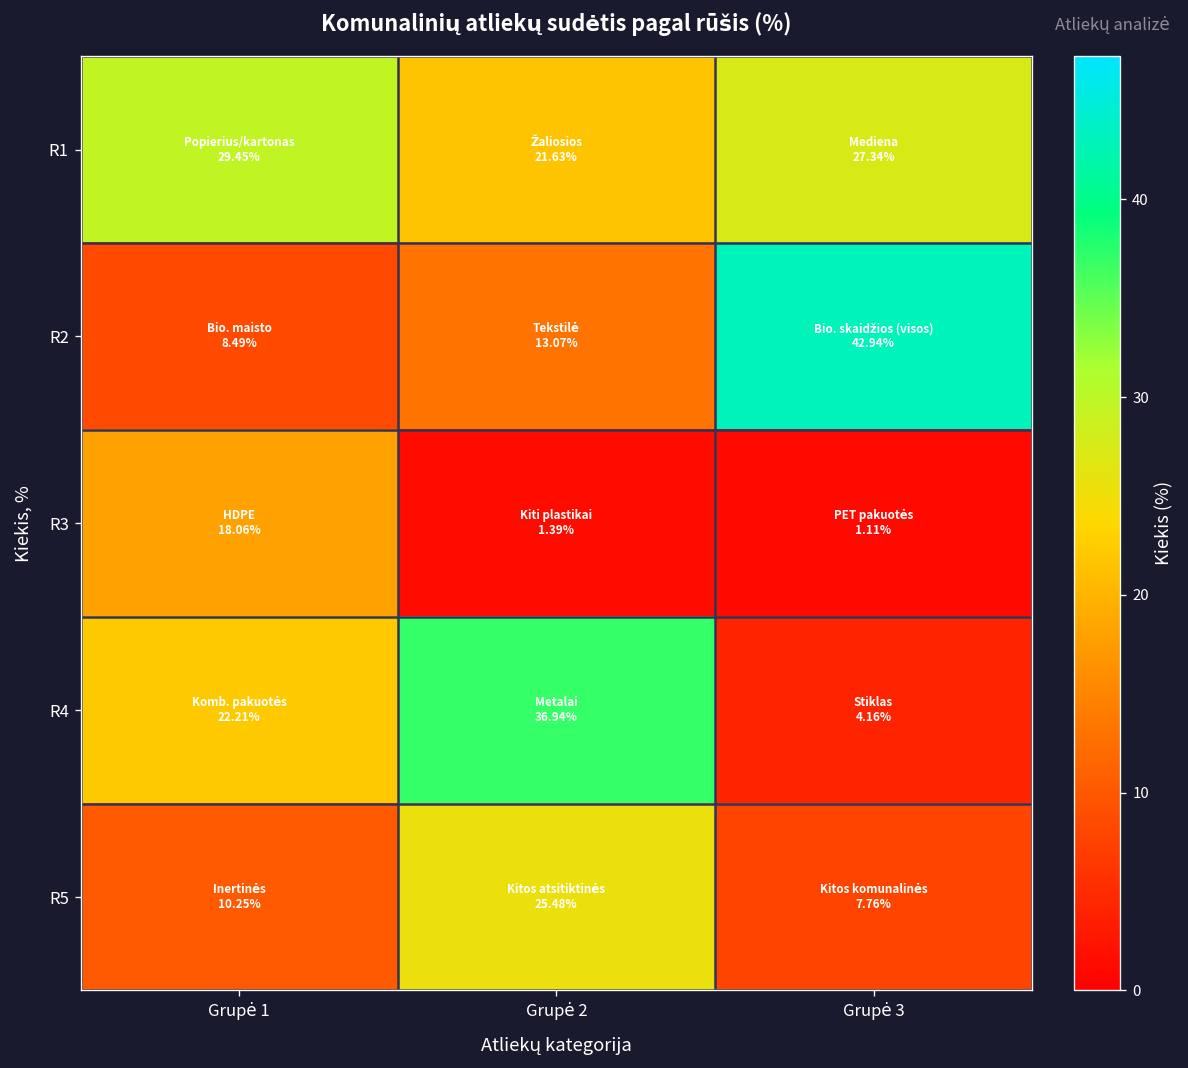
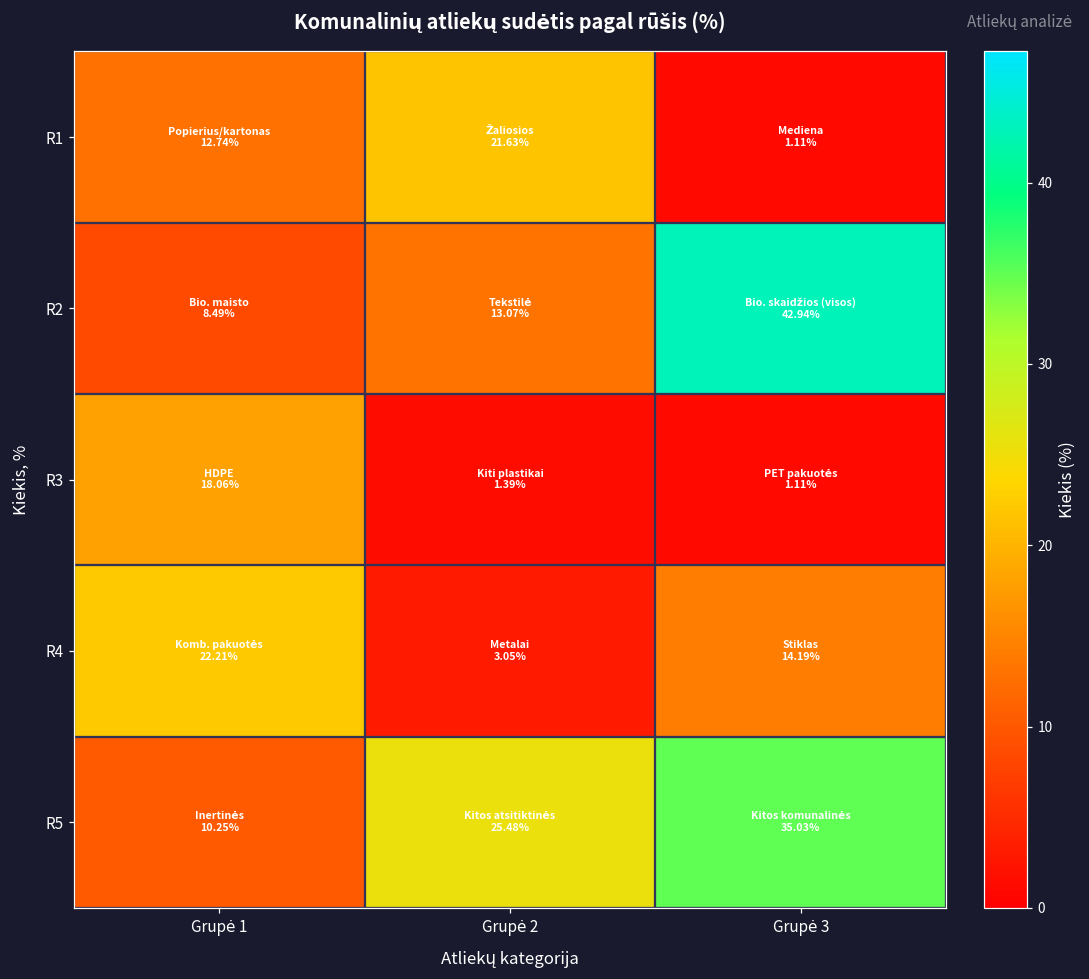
  {
    "R1": {
-     "Grupė 1": "29.45%",
+     "Grupė 1": "12.74%",
      "Grupė 2": "21.63%",
-     "Grupė 3": "27.34%"
+     "Grupė 3": "1.11%"
    },
    "R2": {
      "Grupė 1": "8.49%",
      "Grupė 2": "13.07%",
      "Grupė 3": "42.94%"
    },
    "R3": {
      "Grupė 1": "18.06%",
      "Grupė 2": "1.39%",
      "Grupė 3": "1.11%"
    },
    "R4": {
      "Grupė 1": "22.21%",
-     "Grupė 2": "36.94%",
-     "Grupė 3": "4.16%"
+     "Grupė 2": "3.05%",
+     "Grupė 3": "14.19%"
    },
    "R5": {
      "Grupė 1": "10.25%",
      "Grupė 2": "25.48%",
-     "Grupė 3": "7.76%"
+     "Grupė 3": "35.03%"
    }
  }
